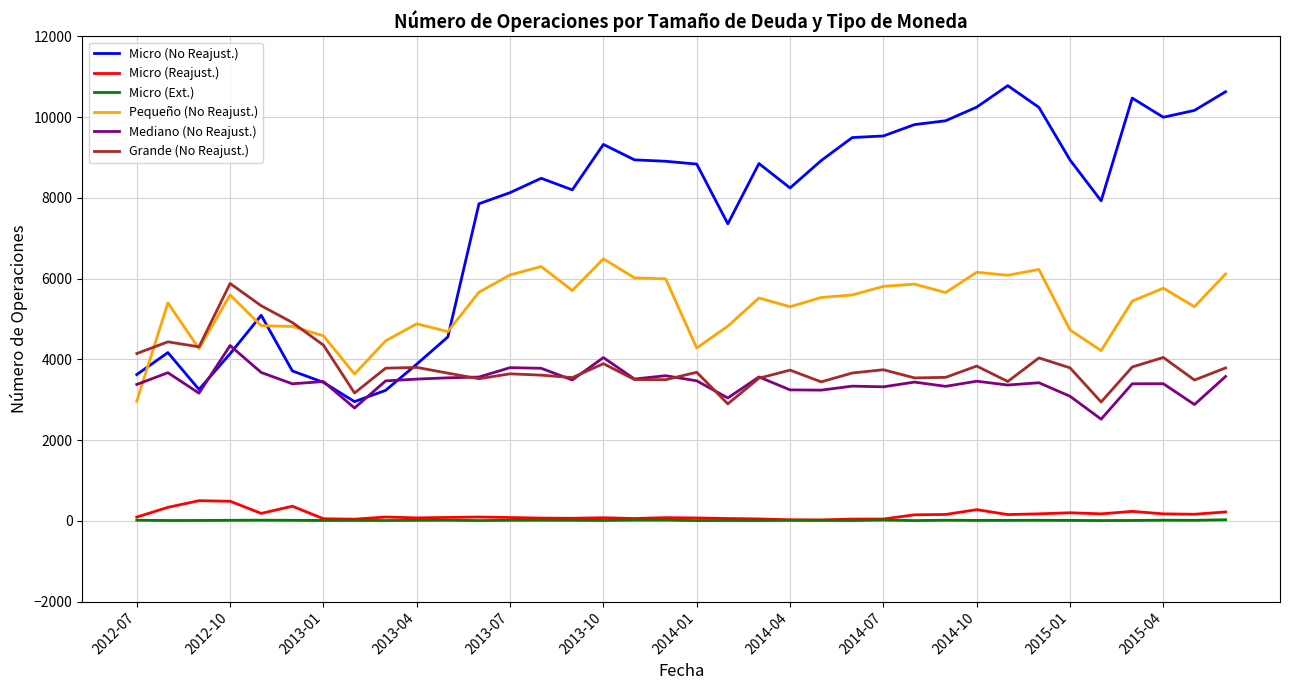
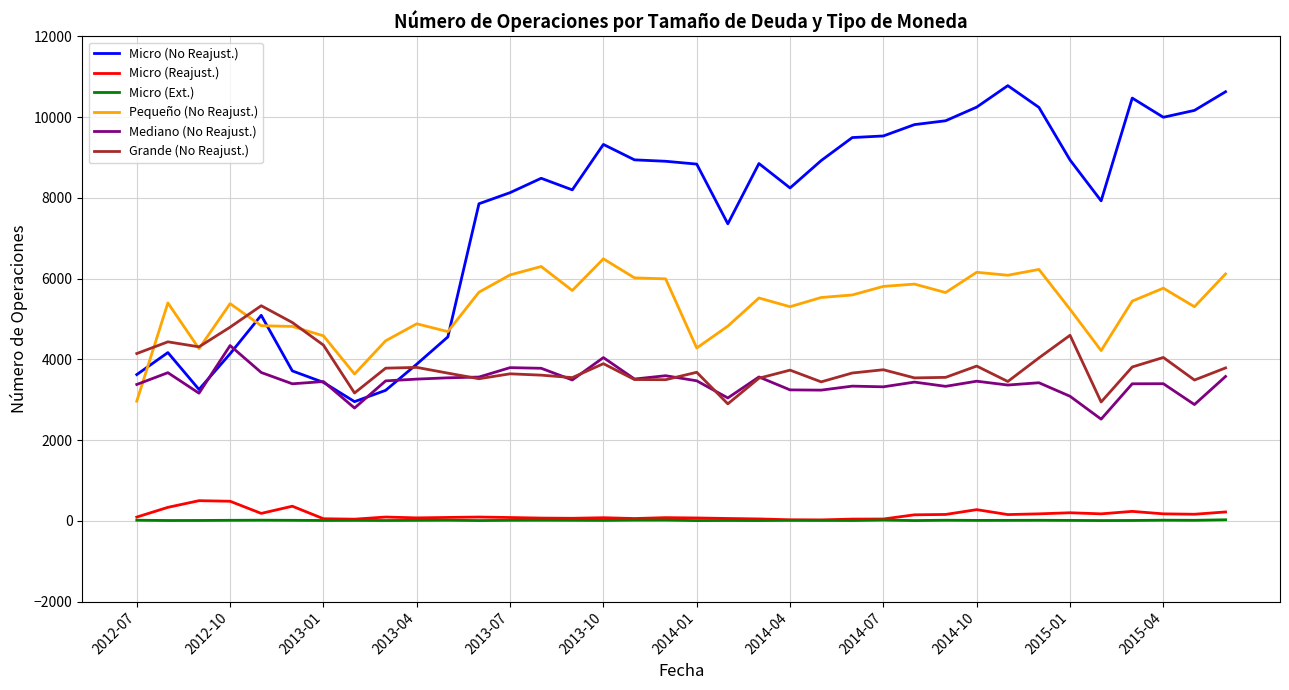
  {
    "Micro (No Reajust.)": {
      "2012-07": 3600,
      "2012-10": 4100,
      "2013-04": 3900,
      "2013-07": 8100,
      "2013-10": 9300,
      "2014-01": 8800,
      "2014-04": 8200,
      "2014-07": 9500,
      "2014-10": 10200,
      "2015-01": 8900,
      "2015-04": 10000
    },
    "Micro (Reajust.)": {
      "2012-07": 100,
      "2012-10": 500,
      "2013-07": 100,
      "2013-10": 100,
      "2014-01": 100,
      "2014-10": 300,
      "2015-01": 200,
      "2015-04": 200
    },
    "Micro (Ext.)": {
      "2012-07": 0,
      "2012-10": 0,
      "2013-07": 0,
      "2013-10": 0,
      "2014-01": 0,
      "2014-10": 0,
      "2015-01": 0,
      "2015-04": 0
    },
    "Pequeño (No Reajust.)": {
      "2012-07": 3000,
-     "2012-10": 5600,
+     "2012-10": 5400,
      "2013-01": 4600,
      "2013-04": 4900,
      "2013-07": 6100,
      "2013-10": 6500,
      "2014-01": 4300,
      "2014-04": 5300,
      "2014-07": 5800,
      "2014-10": 6200,
-     "2015-01": 4700,
+     "2015-01": 5200,
      "2015-04": 5800
    },
    "Mediano (No Reajust.)": {
      "2012-07": 3400,
      "2012-10": 4300,
      "2013-04": 3500,
      "2013-07": 3800,
      "2013-10": 4000,
      "2014-01": 3500,
      "2014-04": 3200,
      "2014-07": 3300,
      "2014-10": 3500,
      "2015-01": 3100,
      "2015-04": 3400
    },
    "Grande (No Reajust.)": {
      "2012-07": 4100,
-     "2012-10": 5900,
+     "2012-10": 4800,
      "2013-01": 4400,
      "2013-04": 3800,
      "2013-07": 3600,
      "2013-10": 3900,
      "2014-01": 3700,
      "2014-04": 3700,
      "2014-07": 3700,
      "2014-10": 3800,
-     "2015-01": 3800,
+     "2015-01": 4600,
      "2015-04": 4000
    }
  }
